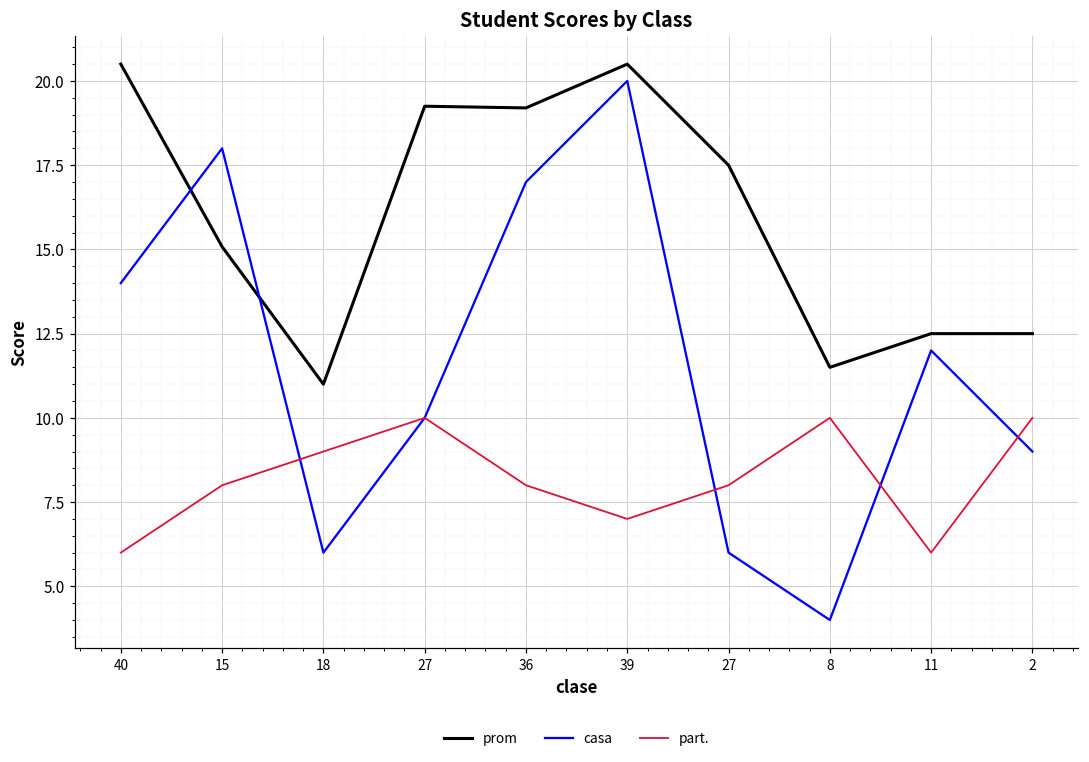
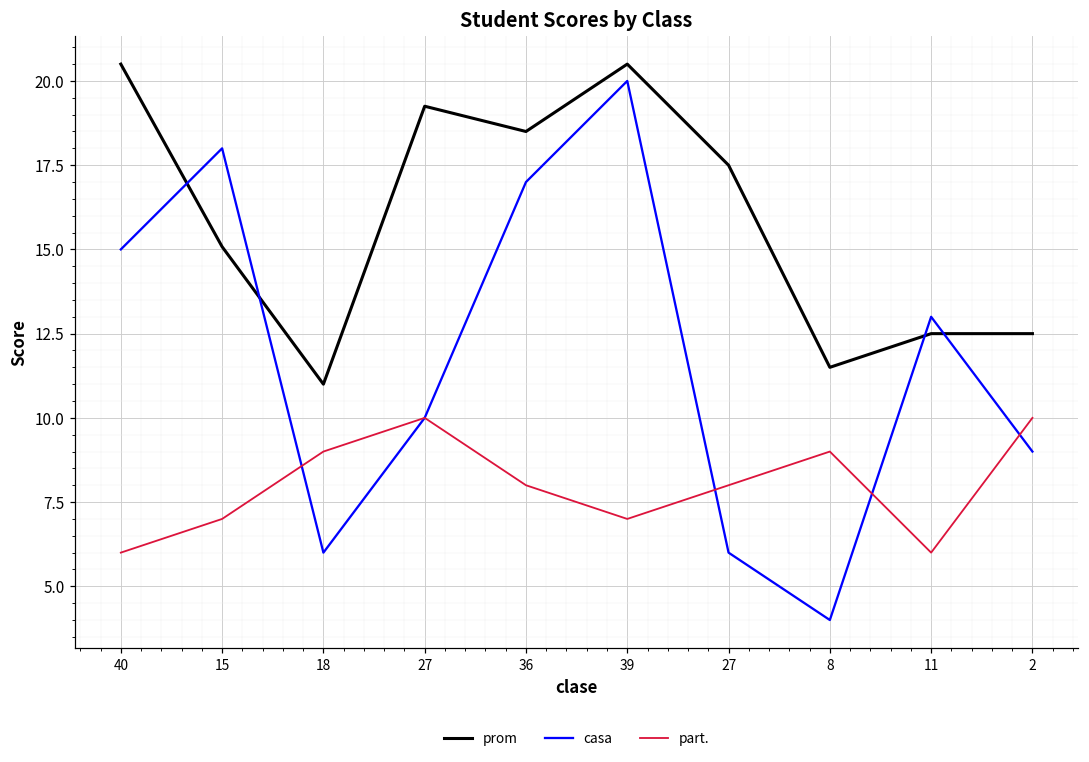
  {
    "prom": {
      "40": 20.5,
      "15": 15.1,
      "18": 11.0,
-     "36": 19.2,
+     "36": 18.5,
      "39": 20.5,
      "8": 11.5,
      "11": 12.5,
      "2": 12.5
    },
    "casa": {
-     "40": 14,
+     "40": 15,
      "15": 18,
      "18": 6,
      "36": 17,
      "39": 20,
      "8": 4,
-     "11": 12,
+     "11": 13,
      "2": 9
    },
    "part.": {
      "40": 6,
-     "15": 8,
+     "15": 7,
      "18": 9,
      "36": 8,
      "39": 7,
-     "8": 10,
+     "8": 9,
      "11": 6,
      "2": 10
    }
  }
